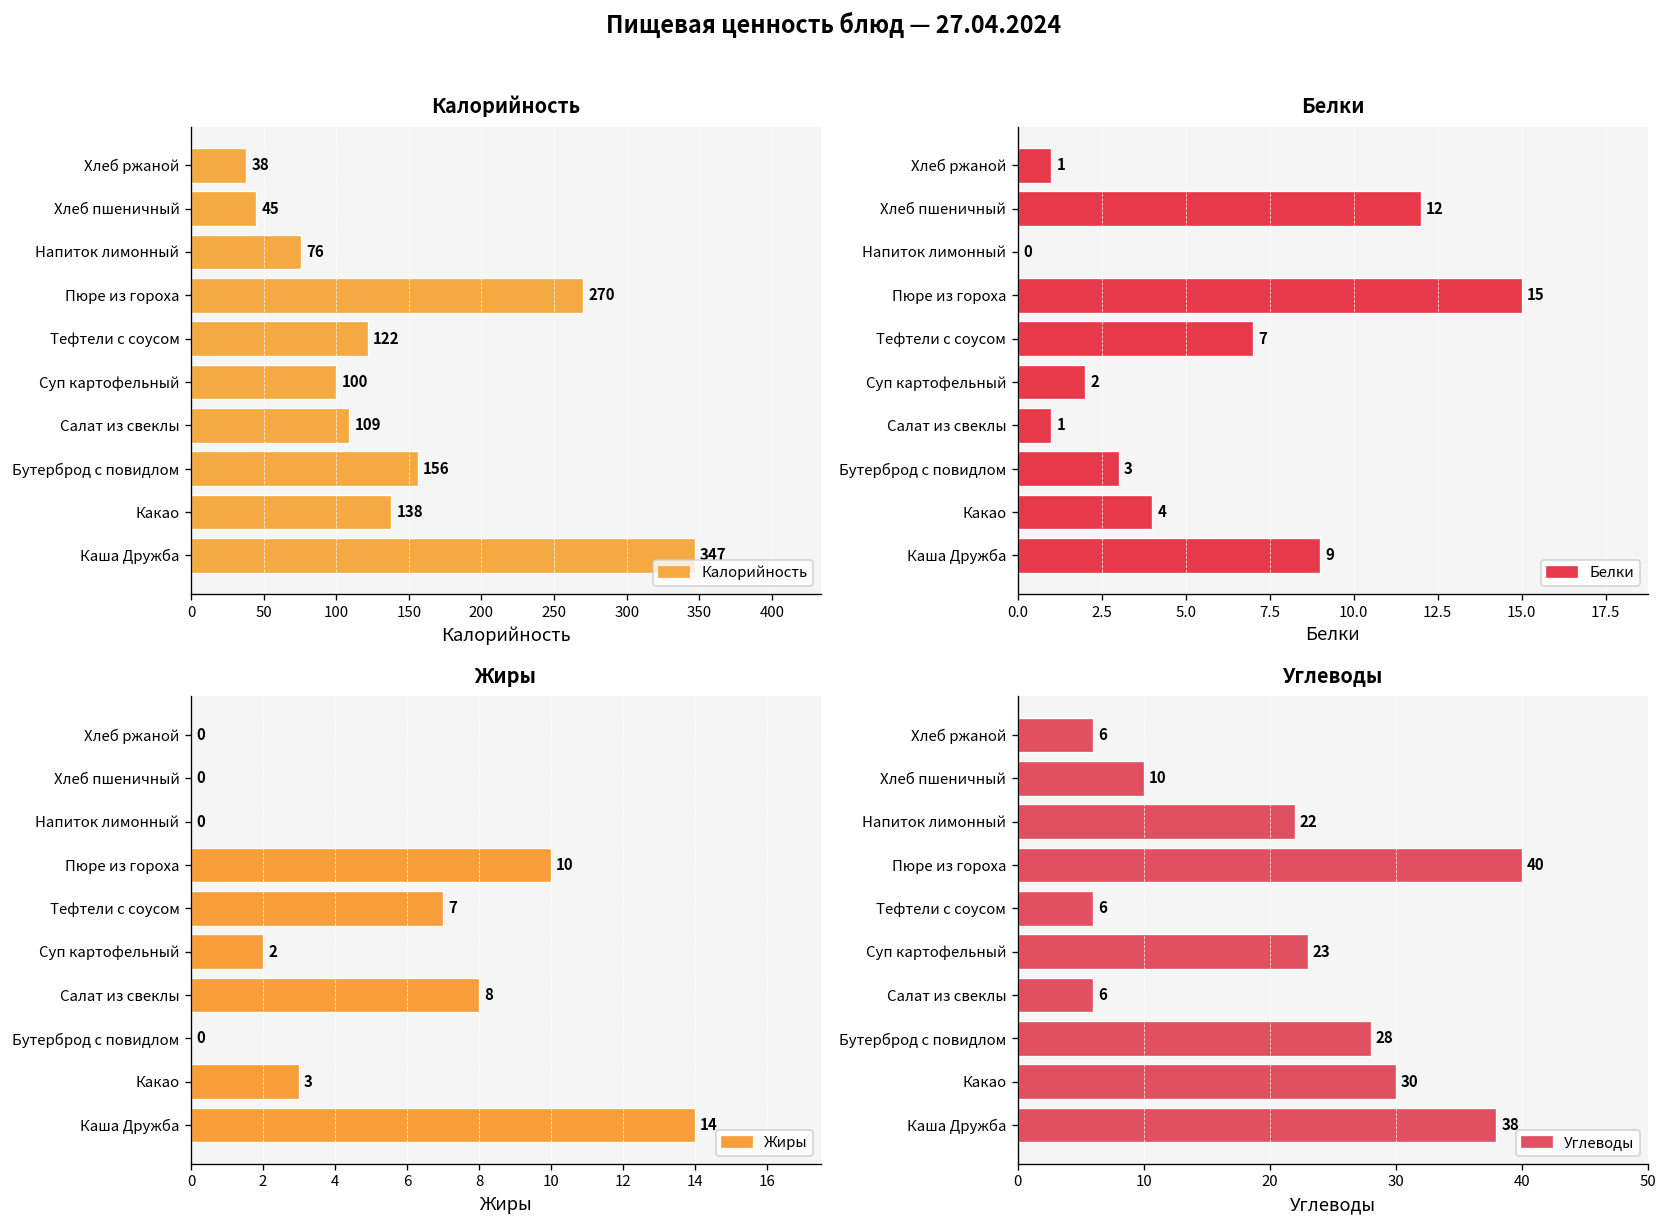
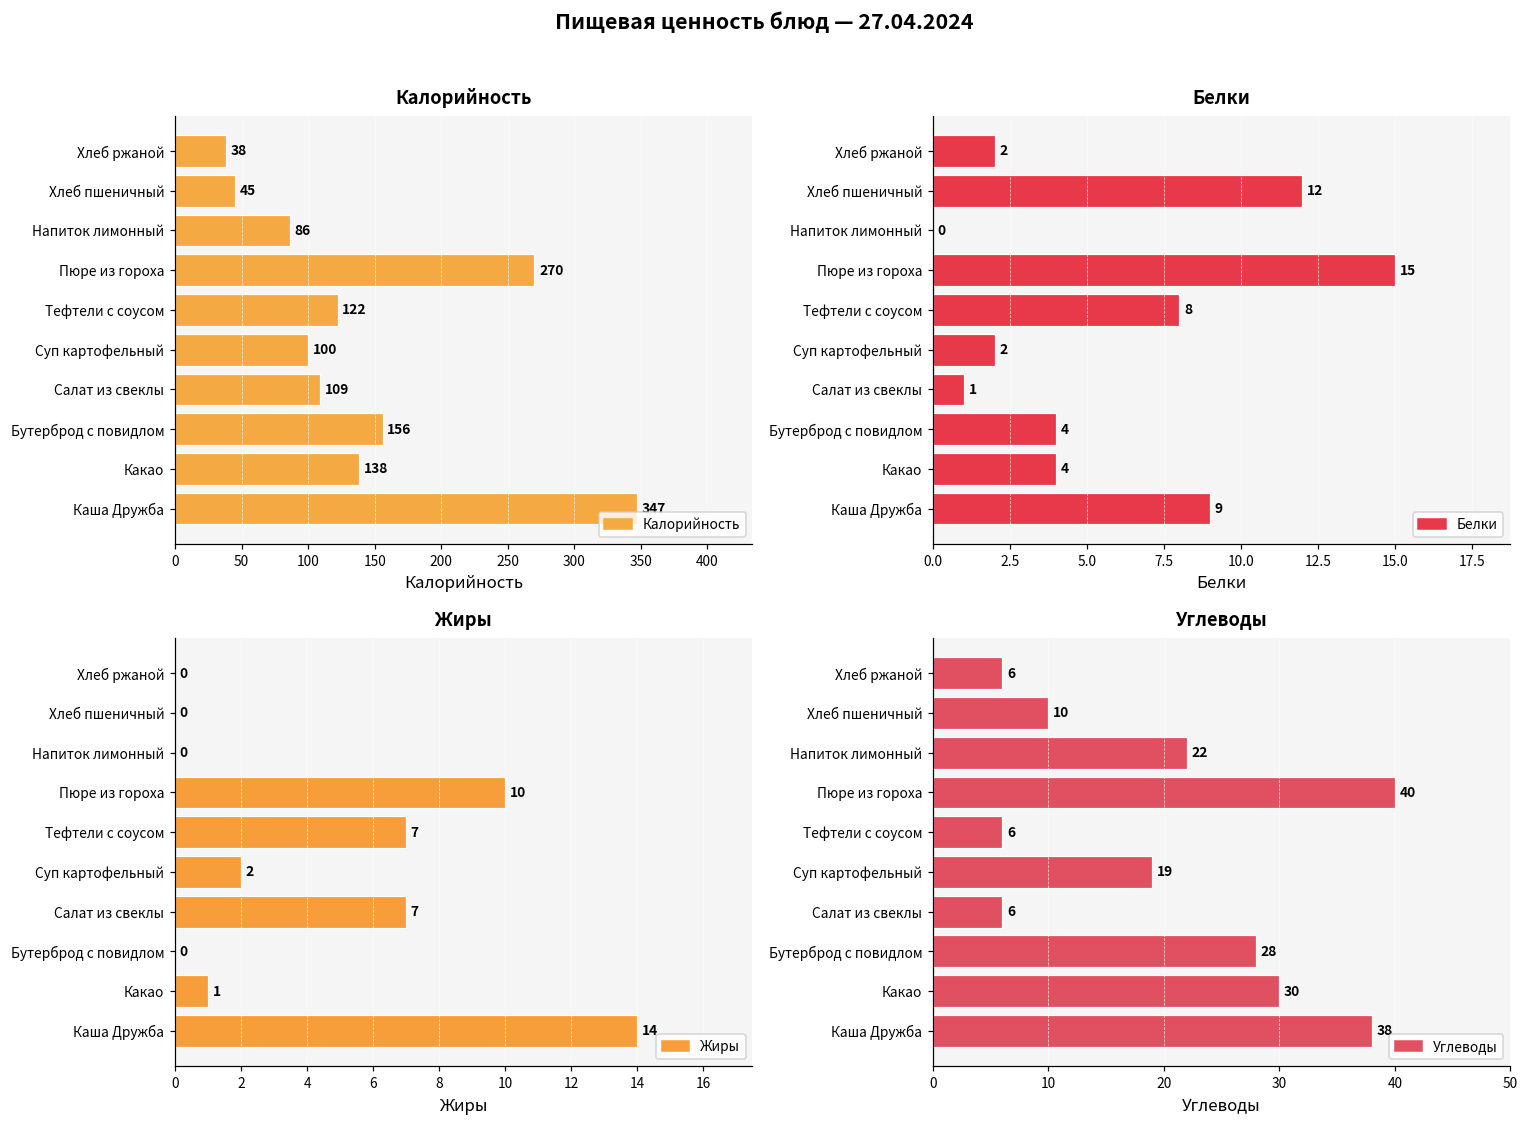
  {
    "Калорийность": {
      "Хлеб ржаной": 38,
      "Хлеб пшеничный": 45,
-     "Напиток лимонный": 76,
+     "Напиток лимонный": 86,
      "Пюре из гороха": 270,
      "Тефтели с соусом": 122,
      "Суп картофельный": 100,
      "Салат из свеклы": 109,
      "Бутерброд с повидлом": 156,
      "Какао": 138
    },
    "Белки": {
-     "Хлеб ржаной": 1,
+     "Хлеб ржаной": 2,
      "Хлеб пшеничный": 12,
      "Напиток лимонный": 0,
      "Пюре из гороха": 15,
-     "Тефтели с соусом": 7,
+     "Тефтели с соусом": 8,
      "Суп картофельный": 2,
      "Салат из свеклы": 1,
-     "Бутерброд с повидлом": 3,
+     "Бутерброд с повидлом": 4,
      "Какао": 4,
      "Каша Дружба": 9
    },
    "Жиры": {
      "Хлеб ржаной": 0,
      "Хлеб пшеничный": 0,
      "Напиток лимонный": 0,
      "Пюре из гороха": 10,
      "Тефтели с соусом": 7,
      "Суп картофельный": 2,
-     "Салат из свеклы": 8,
+     "Салат из свеклы": 7,
      "Бутерброд с повидлом": 0,
-     "Какао": 3
+     "Какао": 1
    },
    "Углеводы": {
      "Хлеб ржаной": 6,
      "Хлеб пшеничный": 10,
      "Напиток лимонный": 22,
      "Пюре из гороха": 40,
      "Тефтели с соусом": 6,
-     "Суп картофельный": 23,
+     "Суп картофельный": 19,
      "Салат из свеклы": 6,
      "Бутерброд с повидлом": 28,
      "Какао": 30
    }
  }
